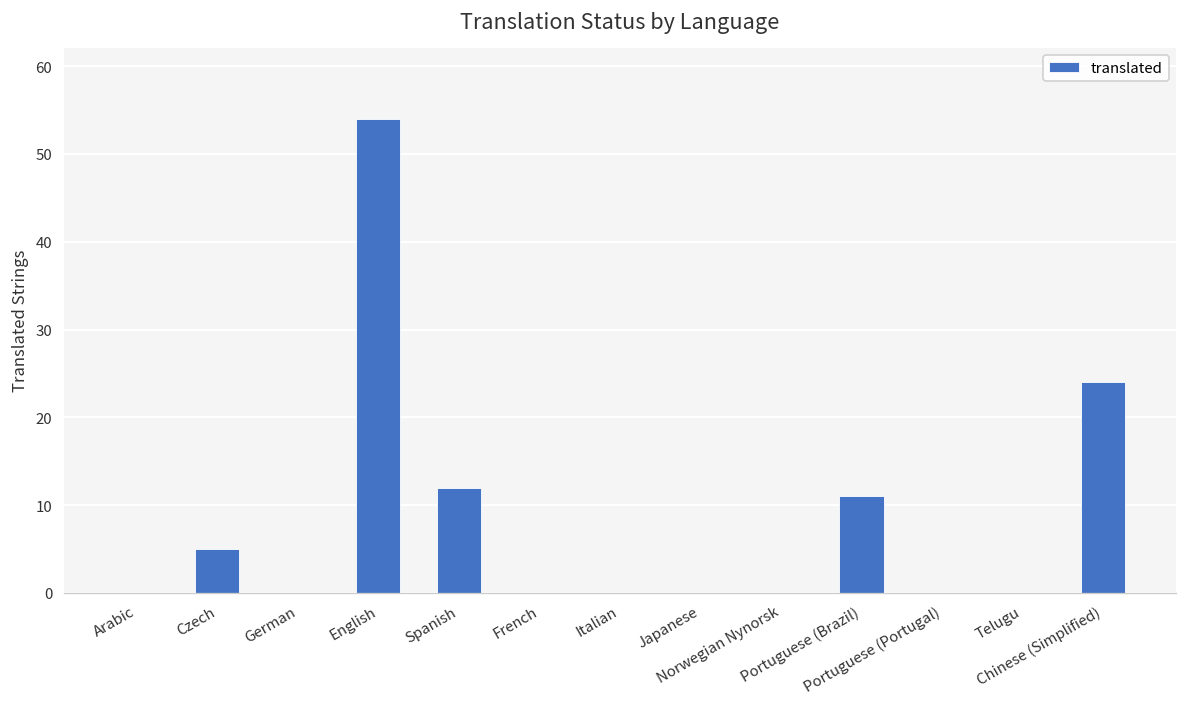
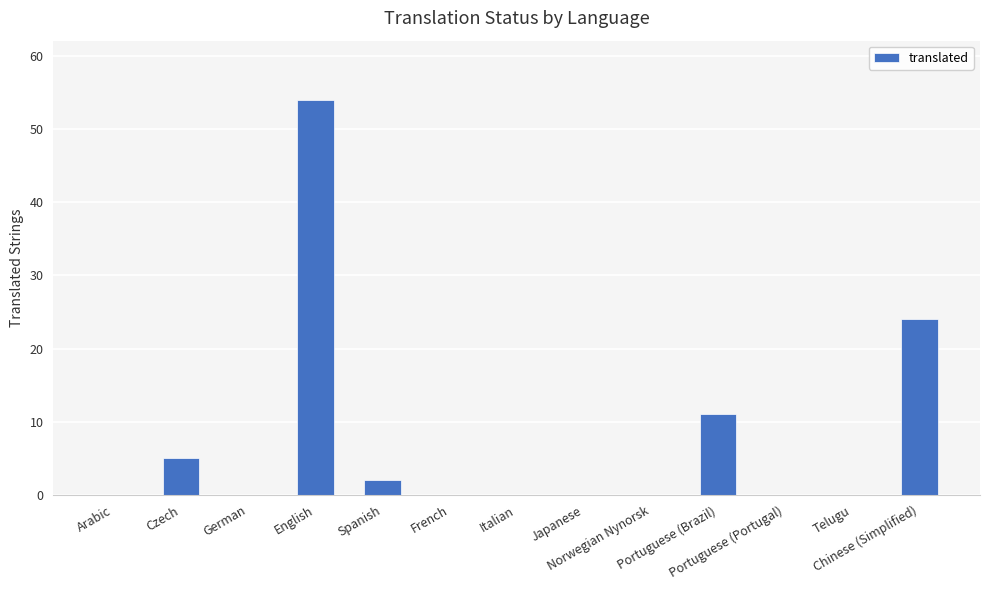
  {
    "Arabic": 0,
    "Czech": 5,
    "German": 0,
    "English": 54,
-   "Spanish": 12,
+   "Spanish": 2,
    "French": 0,
    "Italian": 0,
    "Japanese": 0,
    "Norwegian Nynorsk": 0,
    "Portuguese (Brazil)": 11,
    "Portuguese (Portugal)": 0,
    "Telugu": 0,
    "Chinese (Simplified)": 24
  }
